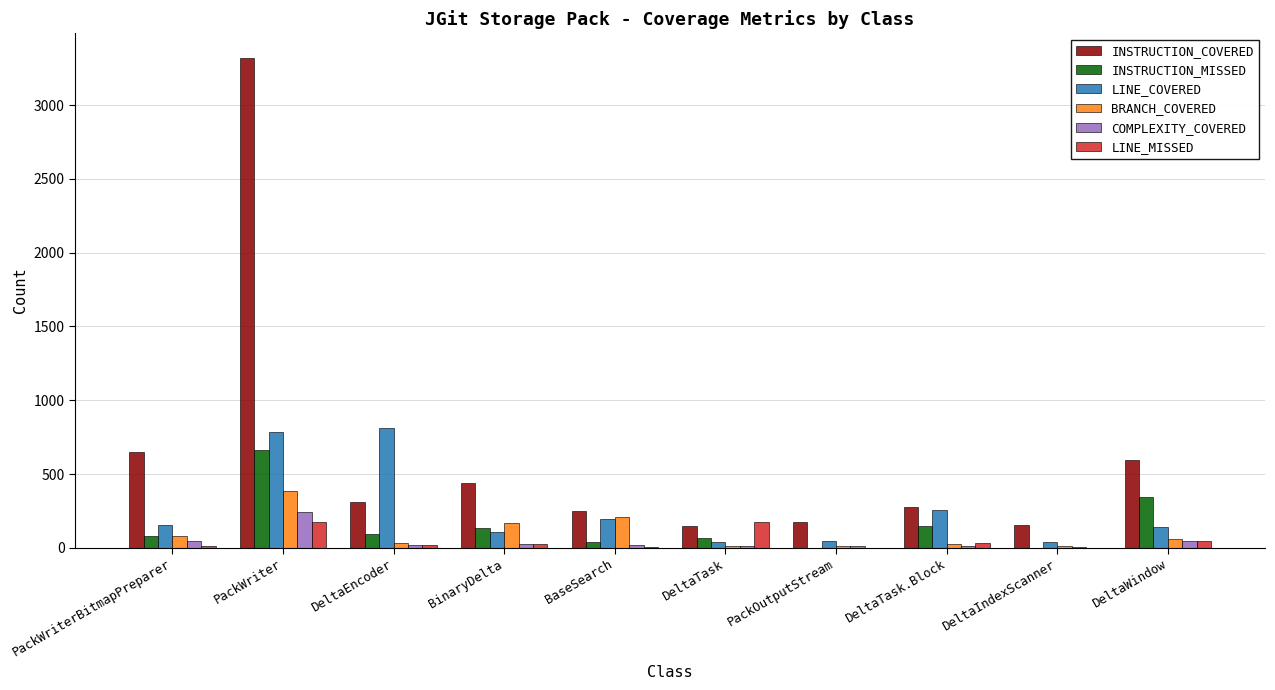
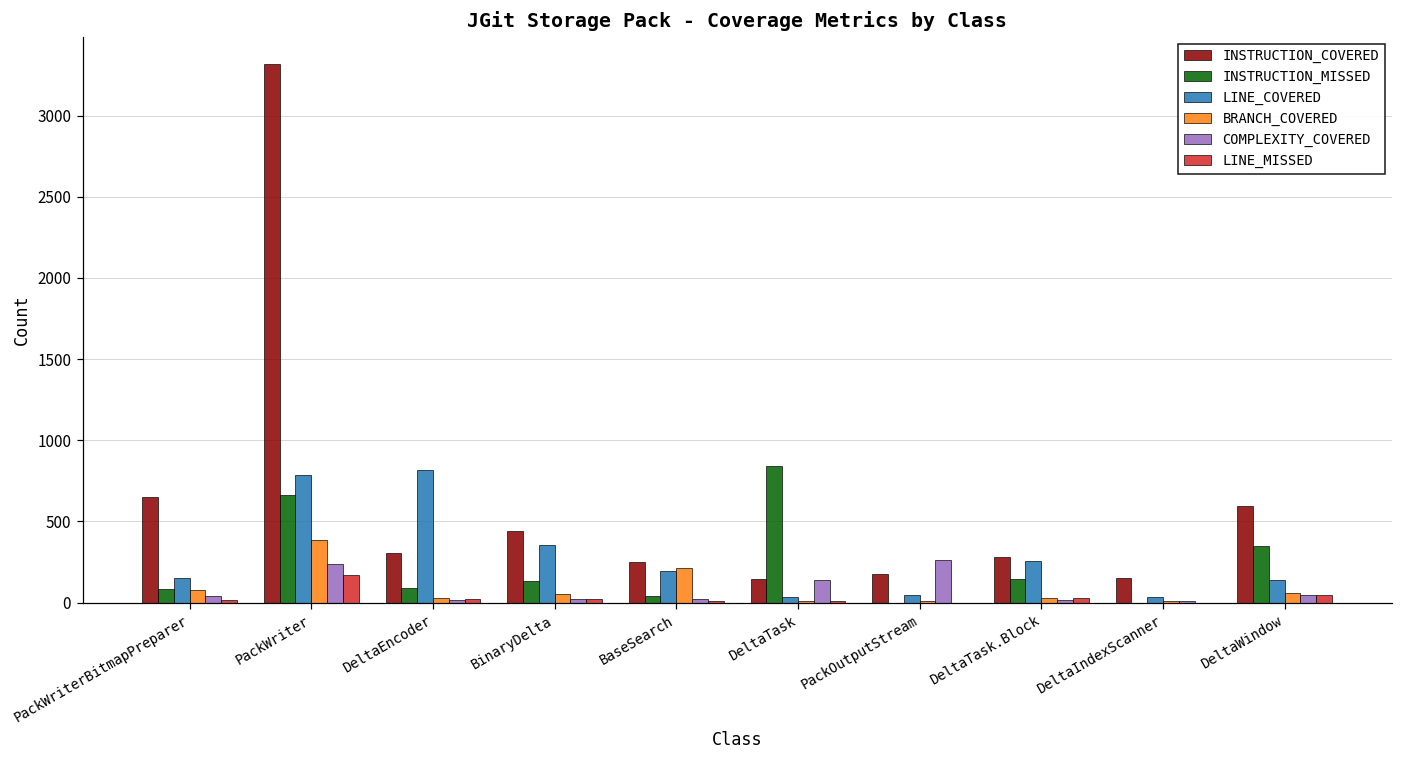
  {
    "INSTRUCTION_COVERED": {
      "PackWriterBitmapPreparer": 650,
      "PackWriter": 3320,
      "DeltaEncoder": 310,
      "BinaryDelta": 440,
      "BaseSearch": 250,
      "DeltaTask": 150,
      "PackOutputStream": 170,
      "DeltaTask.Block": 280,
      "DeltaIndexScanner": 150,
      "DeltaWindow": 590
    },
    "INSTRUCTION_MISSED": {
      "PackWriterBitmapPreparer": 80,
      "PackWriter": 660,
      "DeltaEncoder": 90,
      "BinaryDelta": 130,
      "BaseSearch": 40,
-     "DeltaTask": 70,
+     "DeltaTask": 840,
      "PackOutputStream": 0,
      "DeltaTask.Block": 150,
      "DeltaIndexScanner": 0,
      "DeltaWindow": 350
    },
    "LINE_COVERED": {
      "PackWriterBitmapPreparer": 150,
      "PackWriter": 790,
      "DeltaEncoder": 810,
-     "BinaryDelta": 110,
+     "BinaryDelta": 360,
      "BaseSearch": 200,
      "DeltaTask": 40,
      "PackOutputStream": 50,
      "DeltaTask.Block": 260,
      "DeltaIndexScanner": 40,
      "DeltaWindow": 140
    },
    "BRANCH_COVERED": {
      "PackWriterBitmapPreparer": 80,
      "PackWriter": 390,
      "DeltaEncoder": 30,
-     "BinaryDelta": 170,
+     "BinaryDelta": 50,
      "BaseSearch": 210,
      "DeltaTask.Block": 30,
      "DeltaWindow": 60
    },
    "COMPLEXITY_COVERED": {
      "PackWriterBitmapPreparer": 40,
      "PackWriter": 240,
      "DeltaEncoder": 20,
      "BinaryDelta": 20,
      "BaseSearch": 20,
-     "DeltaTask": 10,
-     "PackOutputStream": 20,
+     "DeltaTask": 140,
+     "PackOutputStream": 260,
      "DeltaWindow": 40
    },
    "LINE_MISSED": {
      "PackWriter": 170,
      "DeltaEncoder": 20,
      "BinaryDelta": 20,
-     "DeltaTask": 170,
+     "DeltaTask": 10,
      "PackOutputStream": 0,
      "DeltaTask.Block": 30,
      "DeltaIndexScanner": 0,
      "DeltaWindow": 50
    }
  }
